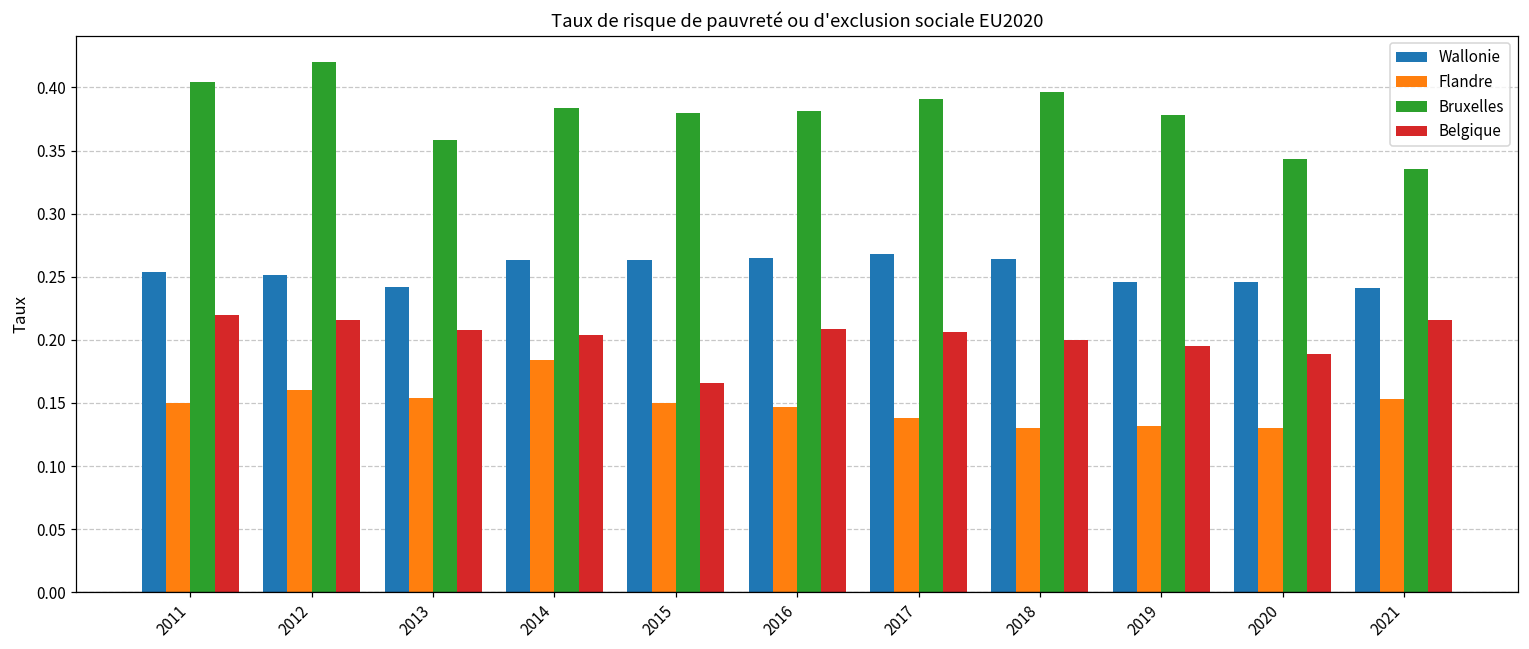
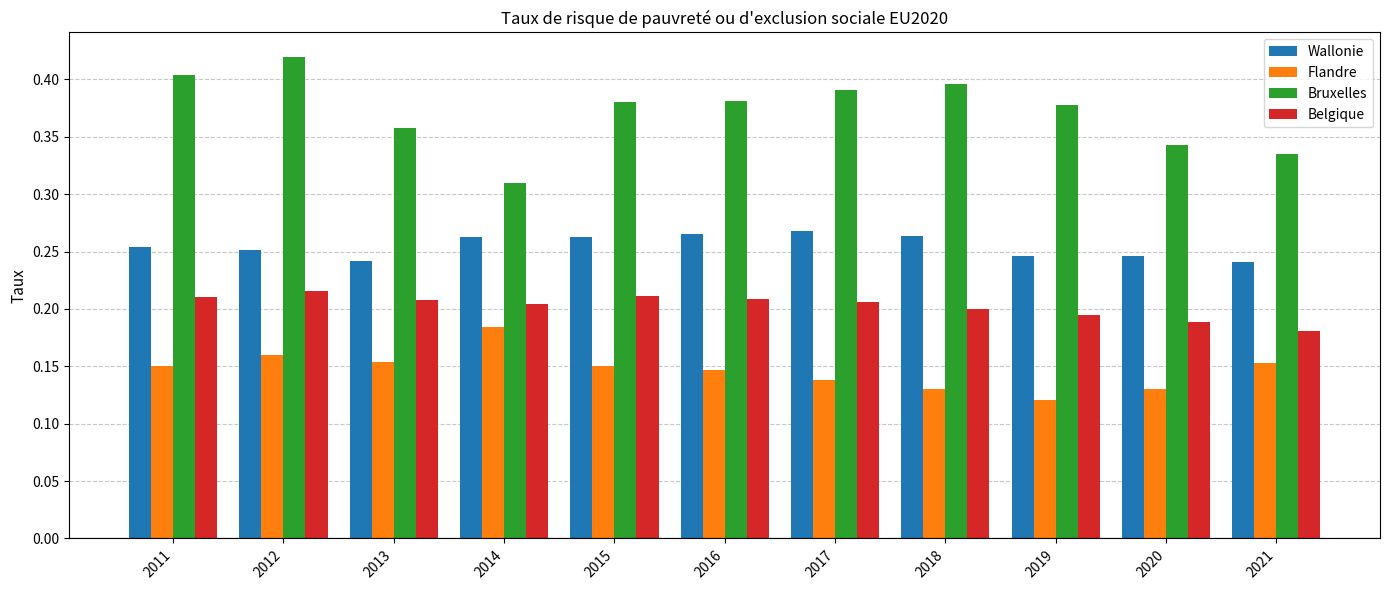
  {
    "Wallonie": {
      "2011": 0.254,
      "2012": 0.251,
      "2013": 0.242,
      "2014": 0.263,
      "2015": 0.263,
      "2016": 0.265,
      "2017": 0.268,
      "2018": 0.264,
      "2019": 0.246,
      "2020": 0.246,
      "2021": 0.241
    },
    "Flandre": {
      "2011": 0.150,
      "2012": 0.160,
      "2013": 0.154,
      "2014": 0.184,
      "2015": 0.150,
      "2016": 0.147,
      "2017": 0.138,
      "2018": 0.130,
-     "2019": 0.132,
+     "2019": 0.121,
      "2020": 0.130,
      "2021": 0.153
    },
    "Bruxelles": {
      "2011": 0.404,
      "2012": 0.420,
      "2013": 0.358,
-     "2014": 0.384,
+     "2014": 0.310,
      "2015": 0.380,
      "2016": 0.381,
      "2017": 0.391,
      "2018": 0.396,
      "2019": 0.378,
      "2020": 0.343,
      "2021": 0.335
    },
    "Belgique": {
-     "2011": 0.22,
+     "2011": 0.21,
      "2012": 0.216,
      "2013": 0.208,
      "2014": 0.204,
-     "2015": 0.166,
+     "2015": 0.211,
      "2016": 0.209,
      "2017": 0.206,
      "2018": 0.200,
      "2019": 0.195,
      "2020": 0.189,
-     "2021": 0.216
+     "2021": 0.181
    }
  }
